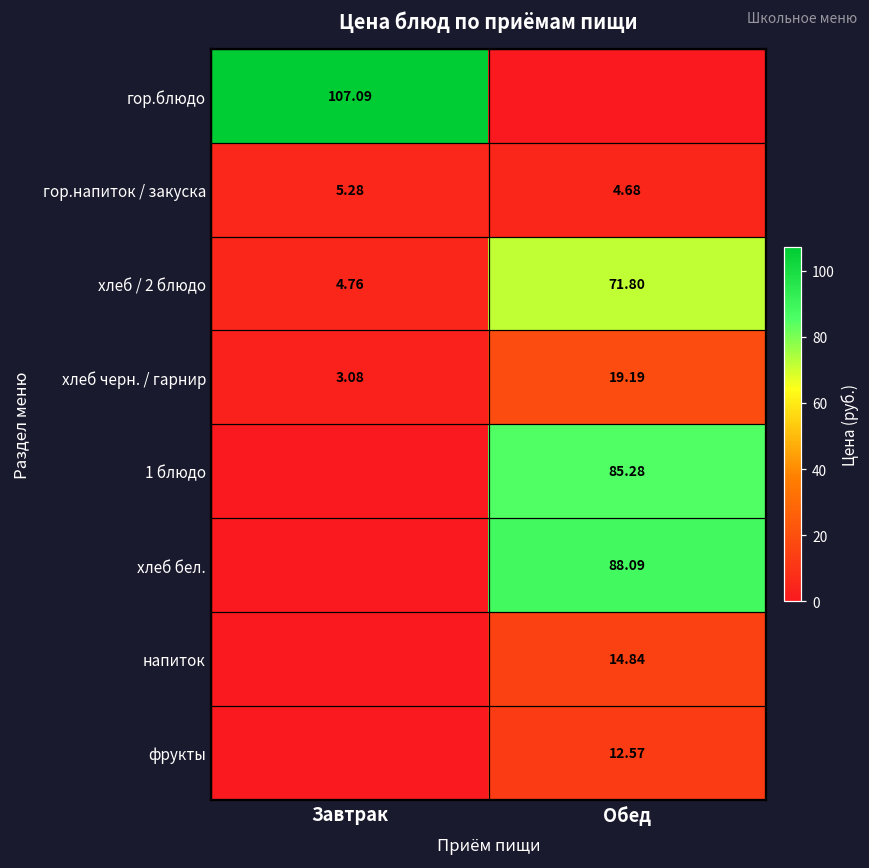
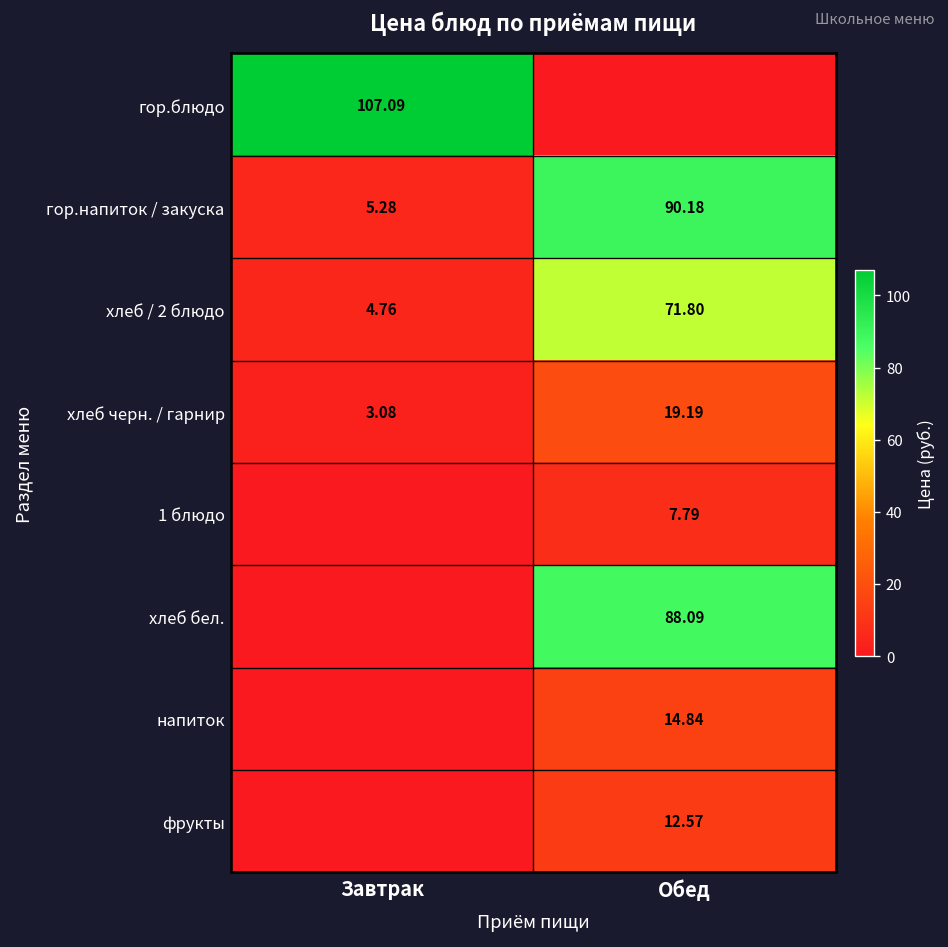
  {
    "гор.блюдо": {
      "Завтрак": 107.09
    },
    "гор.напиток / закуска": {
      "Завтрак": 5.28,
-     "Обед": 4.68
+     "Обед": 90.18
    },
    "хлеб / 2 блюдо": {
      "Завтрак": 4.76,
      "Обед": 71.80
    },
    "хлеб черн. / гарнир": {
      "Завтрак": 3.08,
      "Обед": 19.19
    },
    "1 блюдо": {
-     "Обед": 85.28
+     "Обед": 7.79
    },
    "хлеб бел.": {
      "Обед": 88.09
    },
    "напиток": {
      "Обед": 14.84
    },
    "фрукты": {
      "Обед": 12.57
    }
  }
